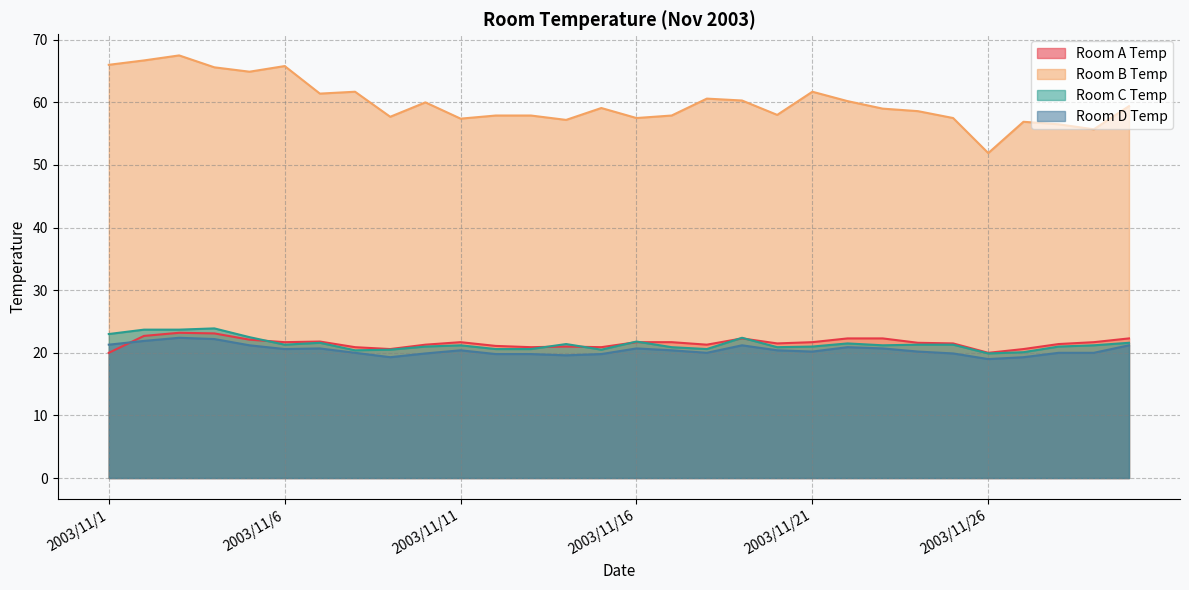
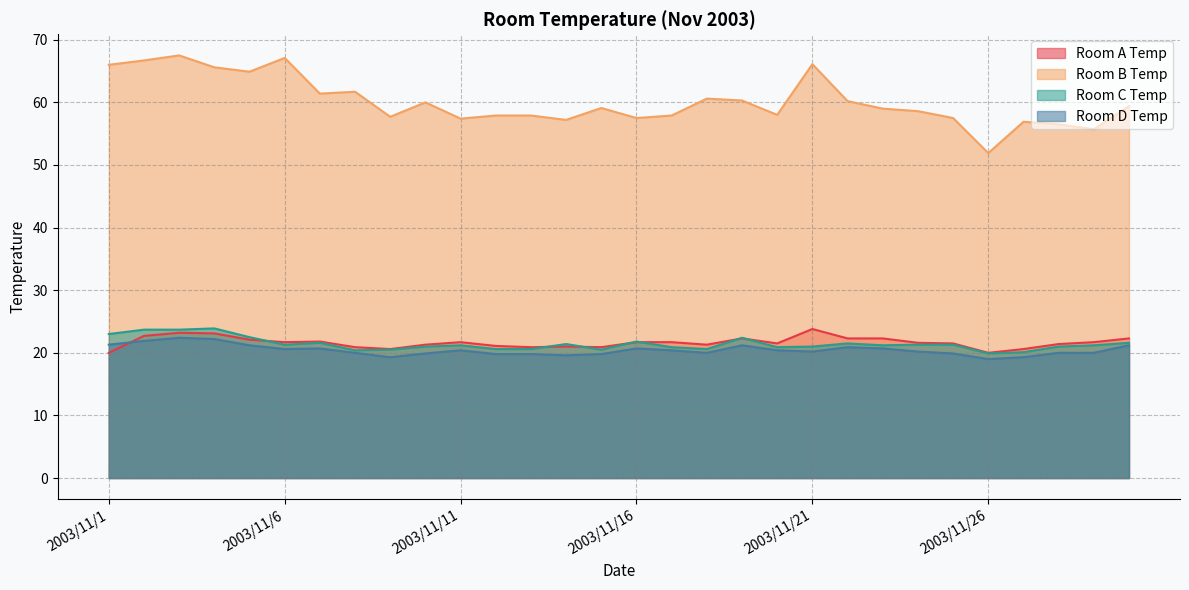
  {
    "Room A Temp": {
      "2003/11/1": 20,
      "2003/11/11": 22,
-     "2003/11/21": 22
+     "2003/11/21": 24
    },
    "Room B Temp": {
      "2003/11/1": 66,
-     "2003/11/6": 66,
+     "2003/11/6": 67,
      "2003/11/11": 57,
      "2003/11/16": 58,
-     "2003/11/21": 62,
+     "2003/11/21": 66,
      "2003/11/26": 52
    }
  }
